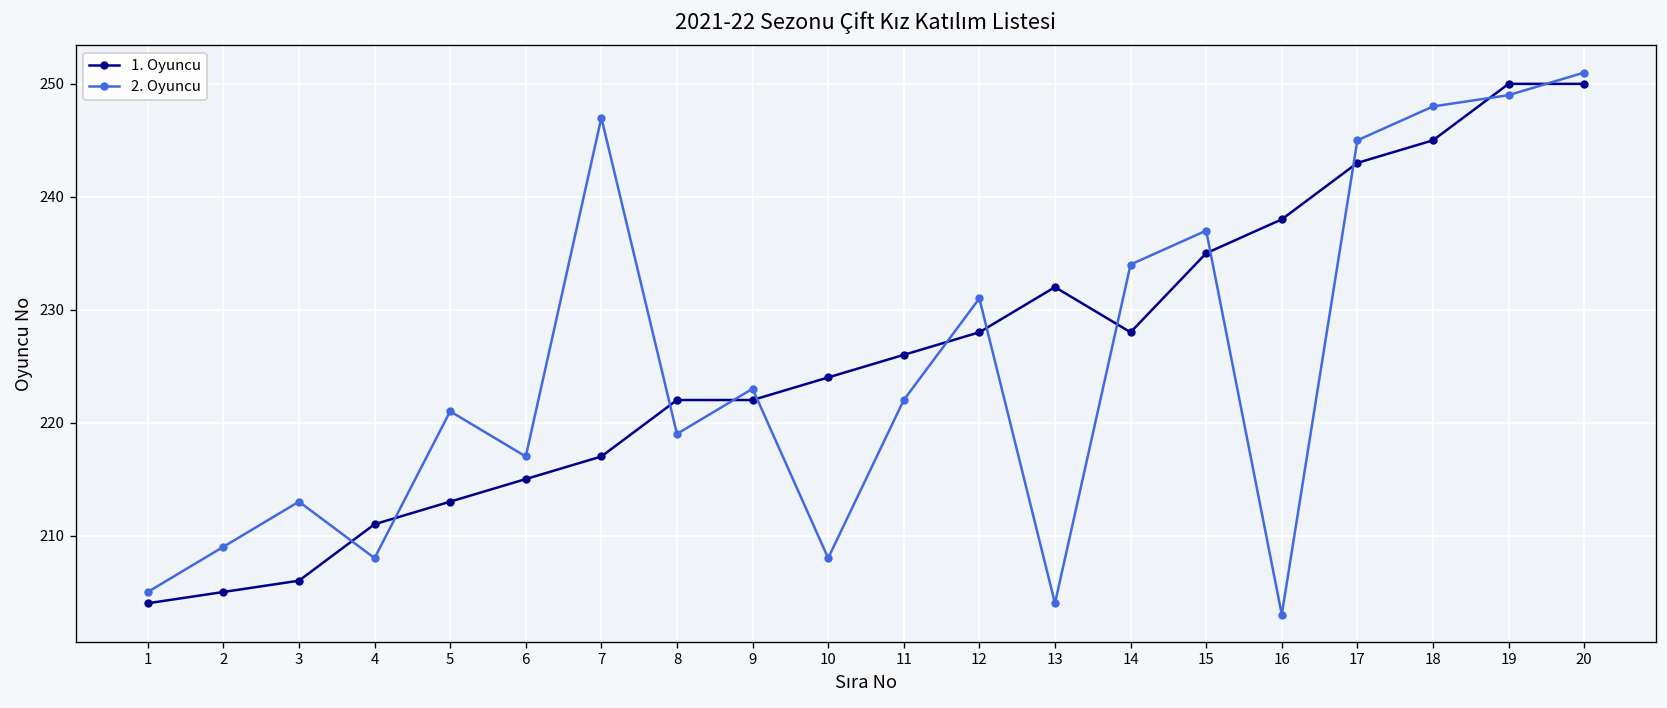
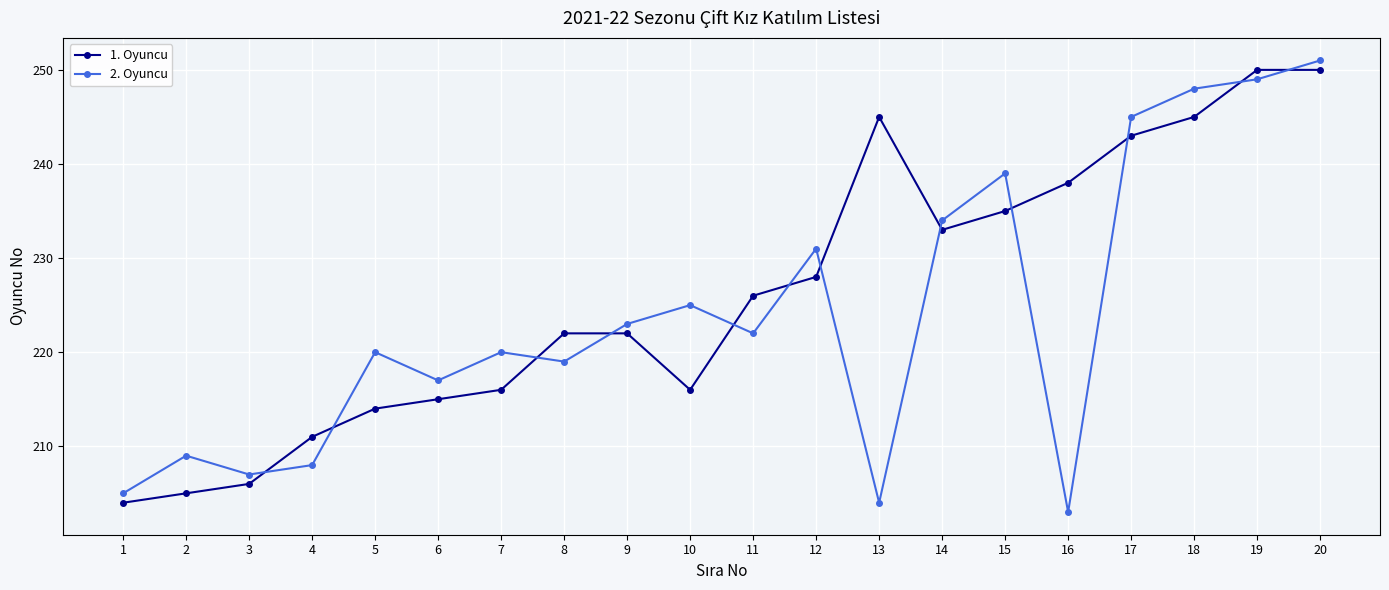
  {
    "1. Oyuncu": {
      "1": 204,
      "2": 205,
      "3": 206,
      "4": 211,
-     "5": 213,
+     "5": 214,
      "6": 215,
-     "7": 217,
+     "7": 216,
      "8": 222,
      "9": 222,
-     "10": 224,
+     "10": 216,
      "11": 226,
      "12": 228,
-     "13": 232,
-     "14": 228,
+     "13": 245,
+     "14": 233,
      "15": 235,
      "16": 238,
      "17": 243,
      "18": 245,
      "19": 250,
      "20": 250
    },
    "2. Oyuncu": {
      "1": 205,
      "2": 209,
-     "3": 213,
+     "3": 207,
      "4": 208,
-     "5": 221,
+     "5": 220,
      "6": 217,
-     "7": 247,
+     "7": 220,
      "8": 219,
      "9": 223,
-     "10": 208,
+     "10": 225,
      "11": 222,
      "12": 231,
      "13": 204,
      "14": 234,
-     "15": 237,
+     "15": 239,
      "16": 203,
      "17": 245,
      "18": 248,
      "19": 249,
      "20": 251
    }
  }
